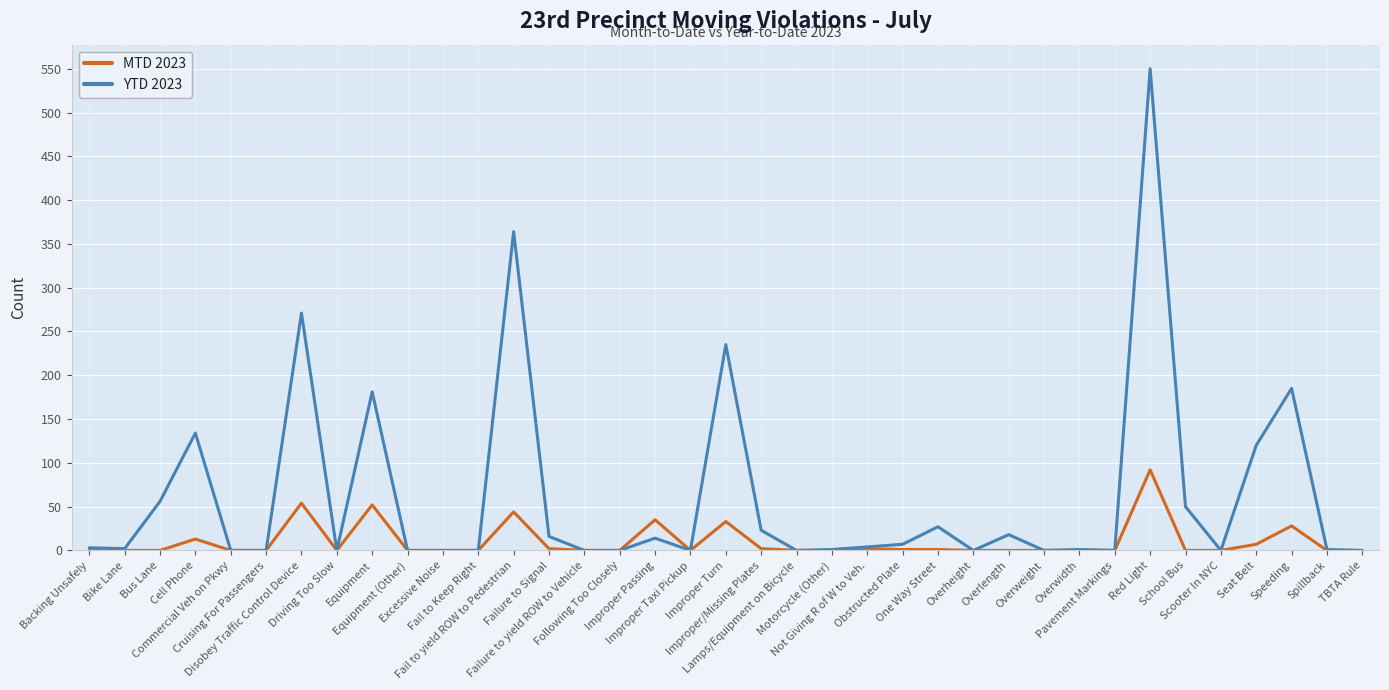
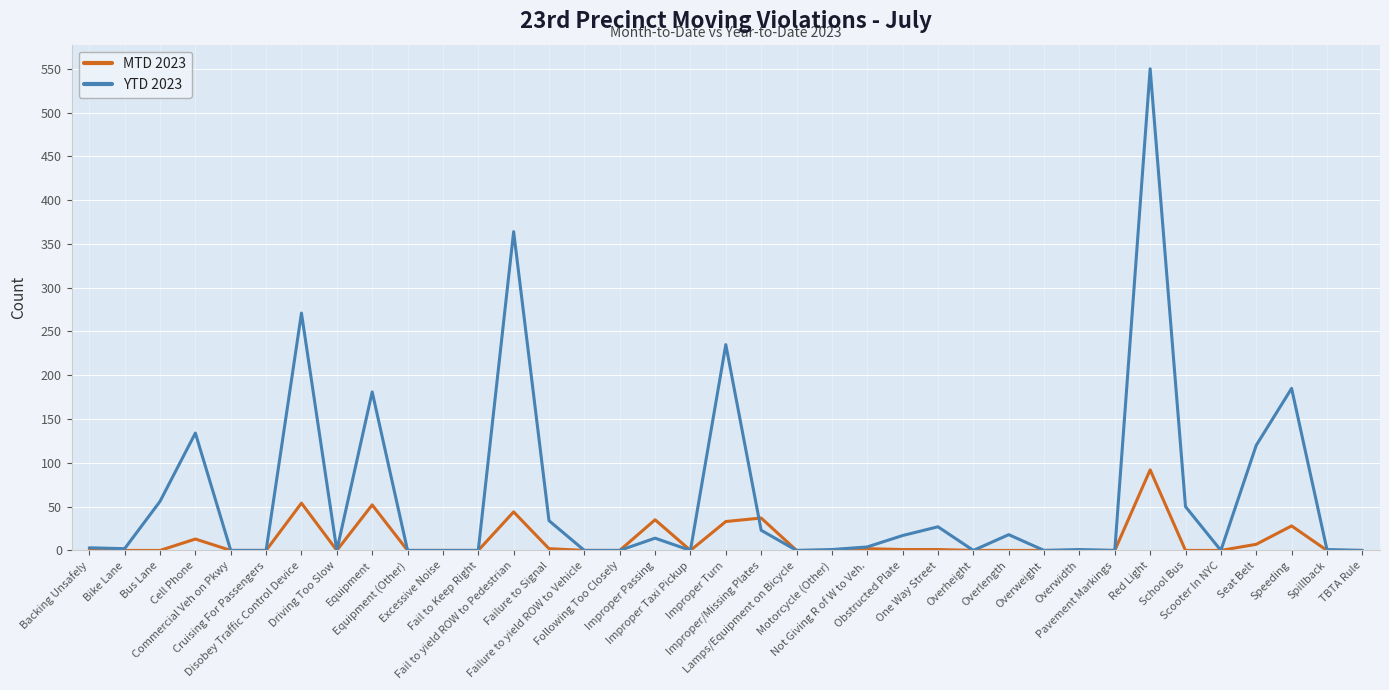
  {
    "MTD 2023": {
      "Bus Lane": 0,
      "Cell Phone": 10,
      "Disobey Traffic Control Device": 50,
      "Equipment": 50,
      "Fail to yield ROW to Pedestrian": 40,
      "Failure to Signal": 0,
      "Improper Passing": 40,
      "Improper Turn": 30,
-     "Improper/Missing Plates": 0,
+     "Improper/Missing Plates": 40,
      "Obstructed Plate": 0,
      "One Way Street": 0,
      "Overlength": 0,
      "Red Light": 90,
      "School Bus": 0,
      "Seat Belt": 10,
      "Speeding": 30
    },
    "YTD 2023": {
      "Bus Lane": 60,
      "Cell Phone": 130,
      "Disobey Traffic Control Device": 270,
      "Equipment": 180,
      "Fail to yield ROW to Pedestrian": 360,
-     "Failure to Signal": 20,
+     "Failure to Signal": 30,
      "Improper Passing": 10,
      "Improper Turn": 240,
      "Improper/Missing Plates": 20,
-     "Obstructed Plate": 10,
+     "Obstructed Plate": 20,
      "One Way Street": 30,
      "Overlength": 20,
      "Red Light": 550,
      "School Bus": 50,
      "Seat Belt": 120,
      "Speeding": 190
    }
  }
